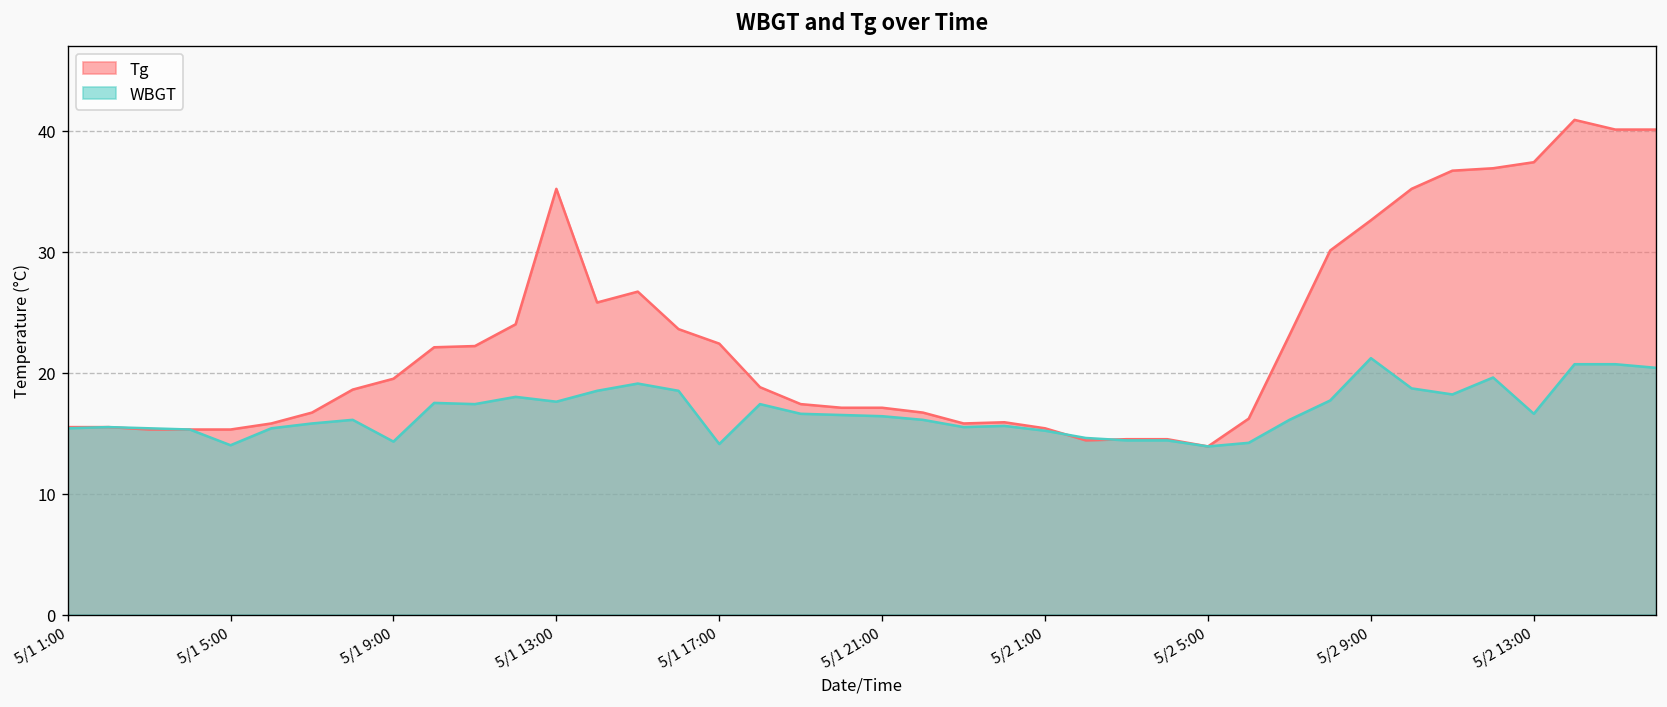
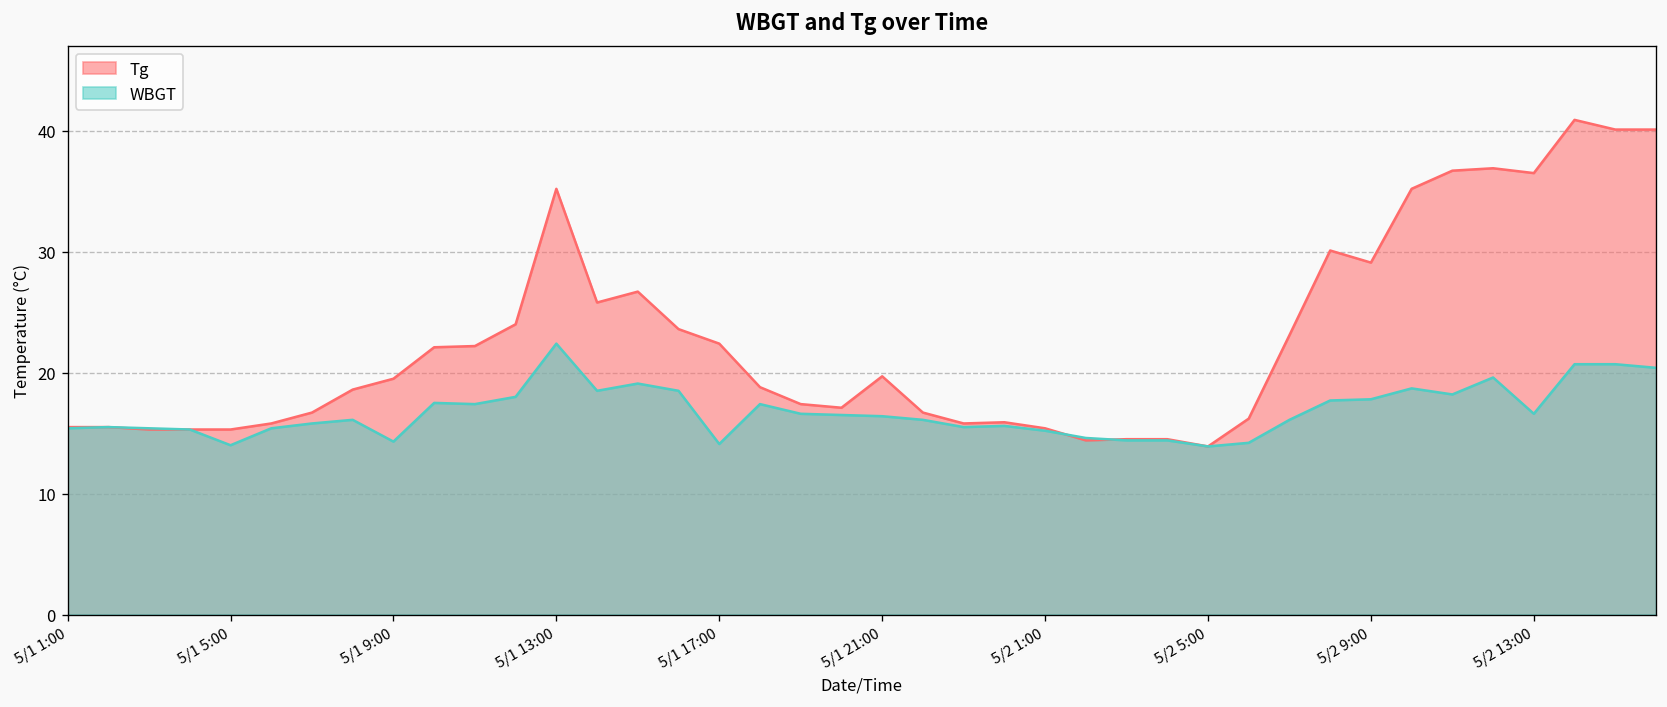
  {
    "Tg": {
      "5/1 5:00": 15.3,
      "5/1 9:00": 19.5,
      "5/1 13:00": 35.2,
      "5/1 17:00": 22.4,
-     "5/1 21:00": 17.1,
-     "5/2 9:00": 32.6,
-     "5/2 13:00": 37.4
+     "5/1 21:00": 19.7,
+     "5/2 9:00": 29.1,
+     "5/2 13:00": 36.5
    },
    "WBGT": {
      "5/1 5:00": 14.0,
      "5/1 9:00": 14.3,
-     "5/1 13:00": 17.6,
+     "5/1 13:00": 22.4,
      "5/1 17:00": 14.1,
      "5/1 21:00": 16.4,
-     "5/2 9:00": 21.2,
+     "5/2 9:00": 17.8,
      "5/2 13:00": 16.6
    }
  }
